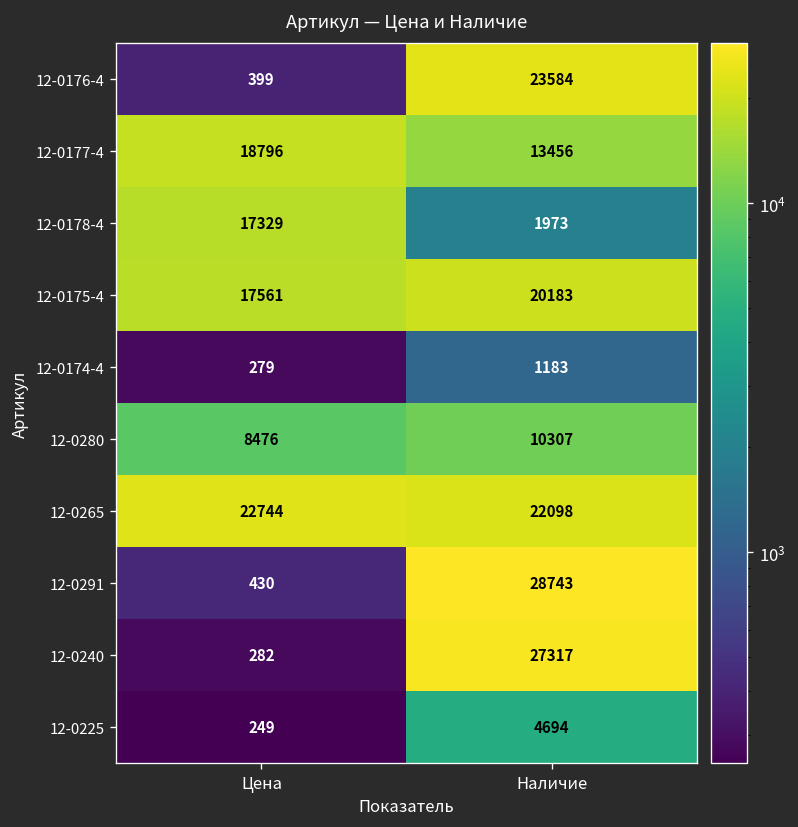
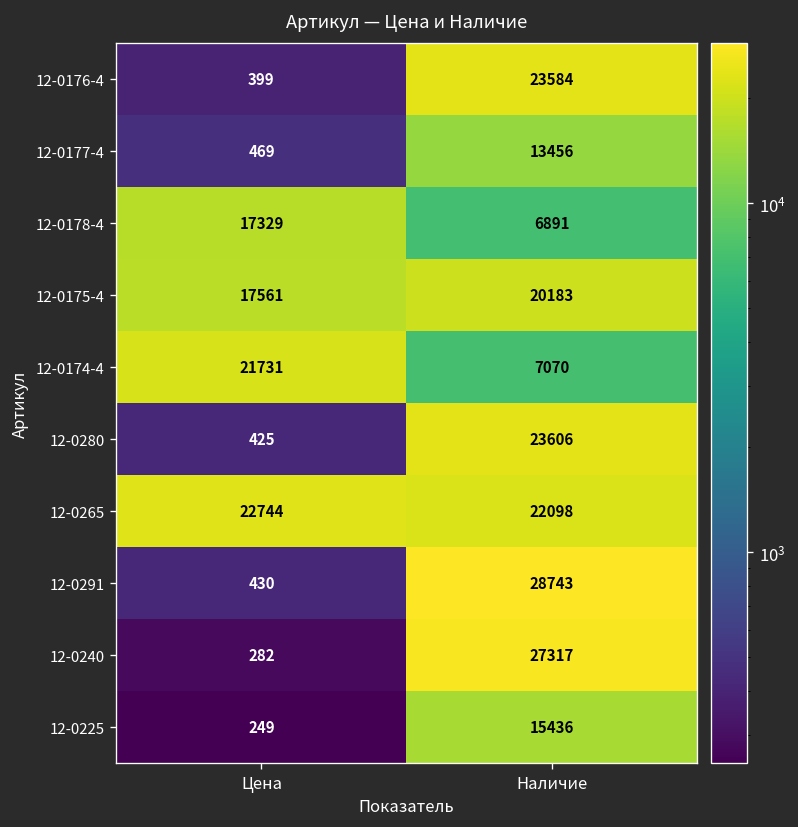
  {
    "12-0176-4": {
      "Цена": 399,
      "Наличие": 23584
    },
    "12-0177-4": {
-     "Цена": 18796,
+     "Цена": 469,
      "Наличие": 13456
    },
    "12-0178-4": {
      "Цена": 17329,
-     "Наличие": 1973
+     "Наличие": 6891
    },
    "12-0175-4": {
      "Цена": 17561,
      "Наличие": 20183
    },
    "12-0174-4": {
-     "Цена": 279,
-     "Наличие": 1183
+     "Цена": 21731,
+     "Наличие": 7070
    },
    "12-0280": {
-     "Цена": 8476,
-     "Наличие": 10307
+     "Цена": 425,
+     "Наличие": 23606
    },
    "12-0265": {
      "Цена": 22744,
      "Наличие": 22098
    },
    "12-0291": {
      "Цена": 430,
      "Наличие": 28743
    },
    "12-0240": {
      "Цена": 282,
      "Наличие": 27317
    },
    "12-0225": {
      "Цена": 249,
-     "Наличие": 4694
+     "Наличие": 15436
    }
  }
